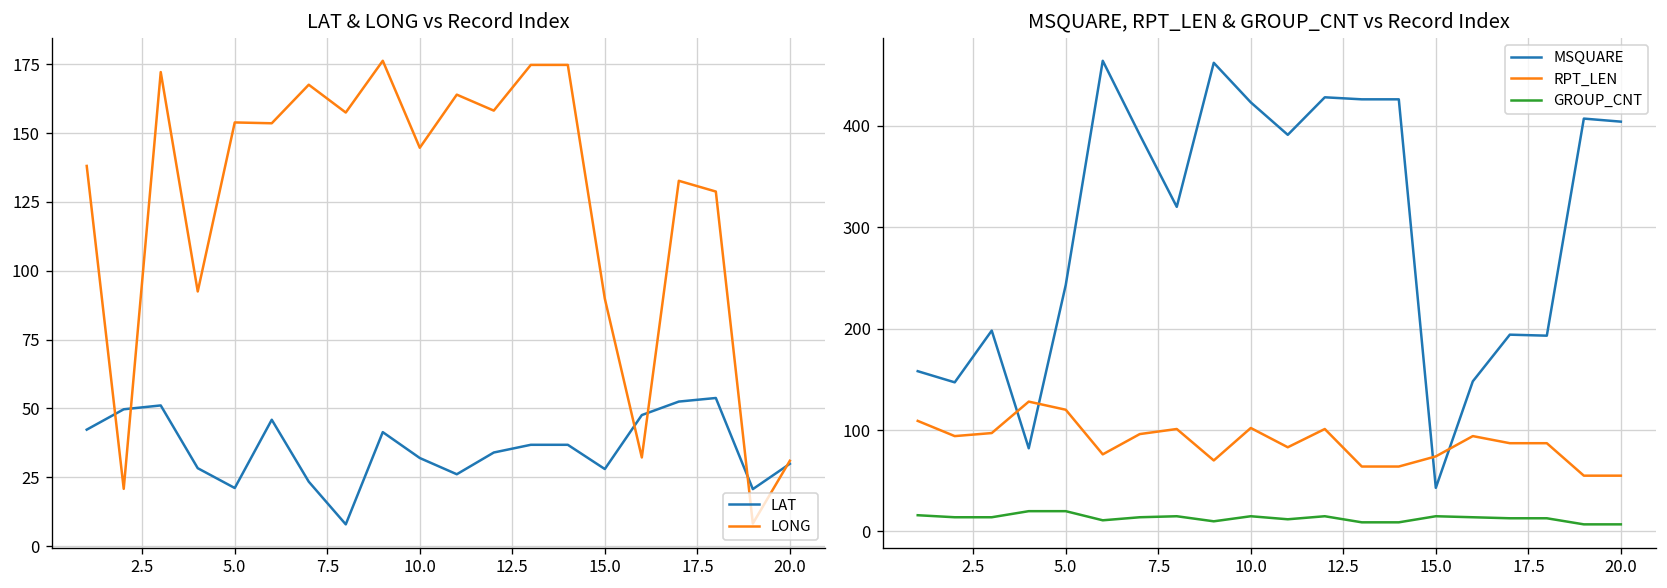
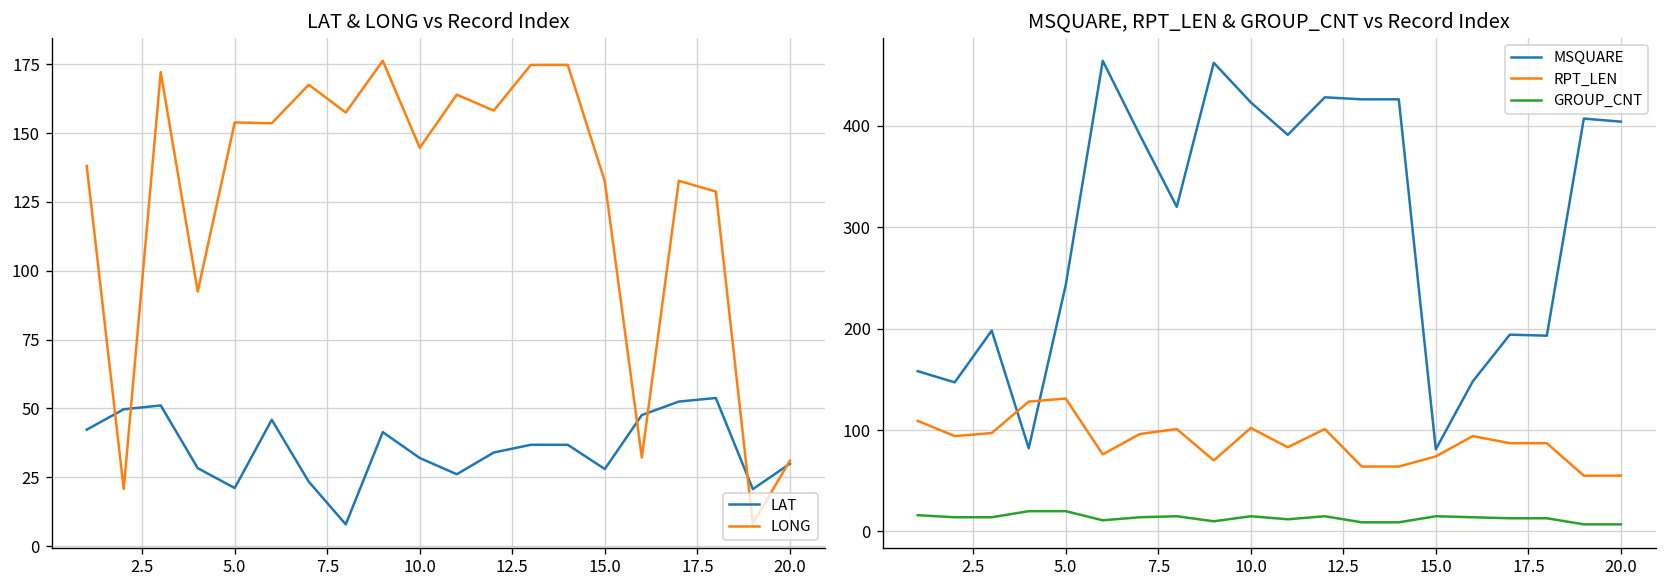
  {
    "LAT & LONG vs Record Index": {
      "LAT": {
        "5.0": 21,
        "10.0": 32,
        "15.0": 28
      },
      "LONG": {
        "5.0": 154,
        "10.0": 145,
-       "15.0": 90
+       "15.0": 133
      }
    },
    "MSQUARE, RPT_LEN & GROUP_CNT vs Record Index": {
      "MSQUARE": {
        "5.0": 240,
        "10.0": 420,
-       "15.0": 40,
+       "15.0": 80,
        "20.0": 400
      },
      "RPT_LEN": {
-       "5.0": 120,
+       "5.0": 130,
        "10.0": 100,
        "15.0": 70,
        "20.0": 60
      },
      "GROUP_CNT": {
        "5.0": 20,
        "10.0": 20,
        "15.0": 20,
        "20.0": 10
      }
    }
  }
